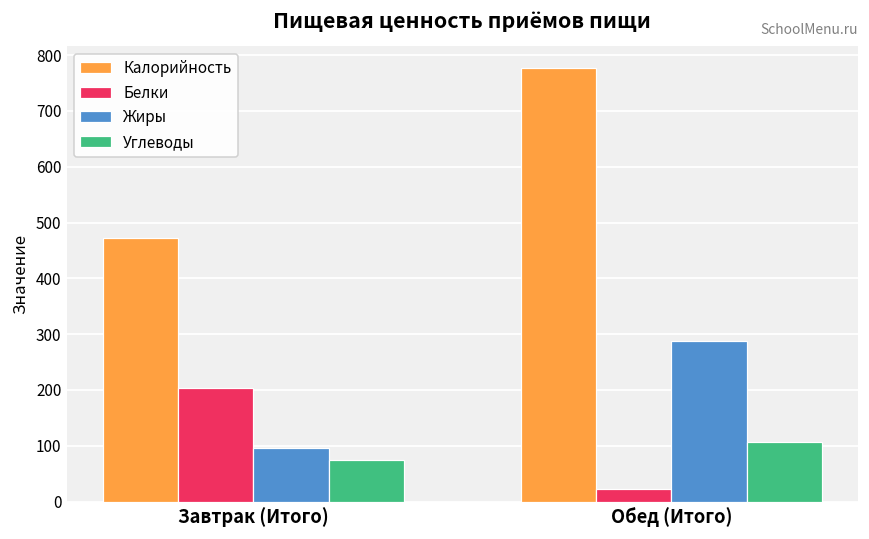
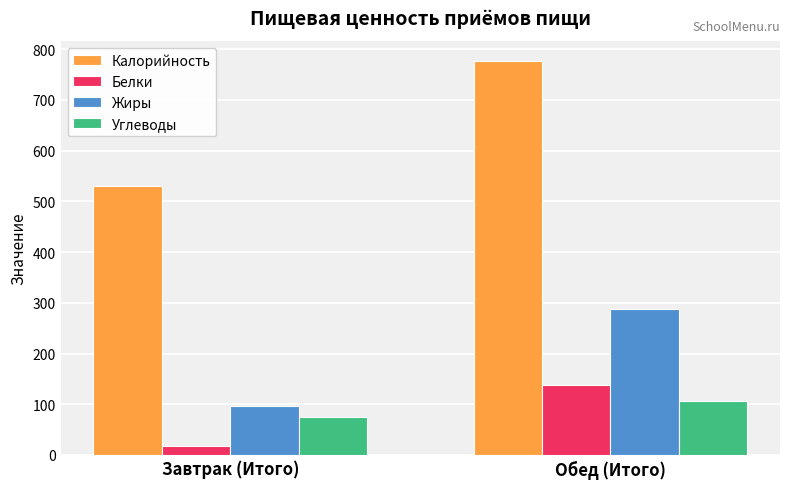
  {
    "Калорийность": {
-     "Завтрак (Итого)": 470,
+     "Завтрак (Итого)": 530,
      "Обед (Итого)": 780
    },
    "Белки": {
-     "Завтрак (Итого)": 200,
-     "Обед (Итого)": 20
+     "Завтрак (Итого)": 20,
+     "Обед (Итого)": 140
    },
    "Жиры": {
      "Завтрак (Итого)": 100,
      "Обед (Итого)": 290
    },
    "Углеводы": {
      "Завтрак (Итого)": 70,
      "Обед (Итого)": 110
    }
  }
